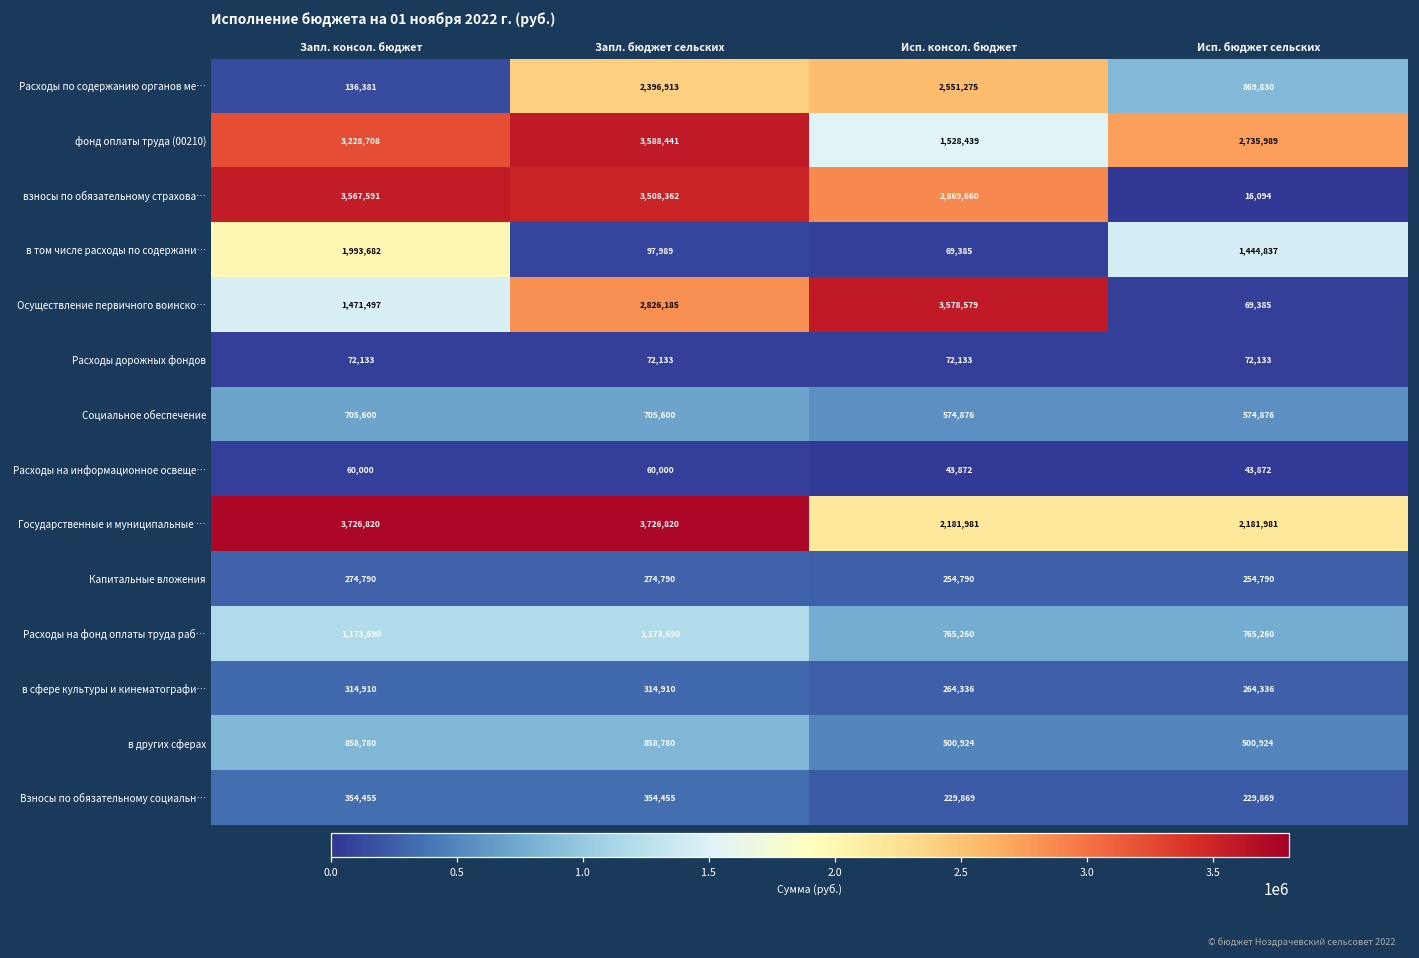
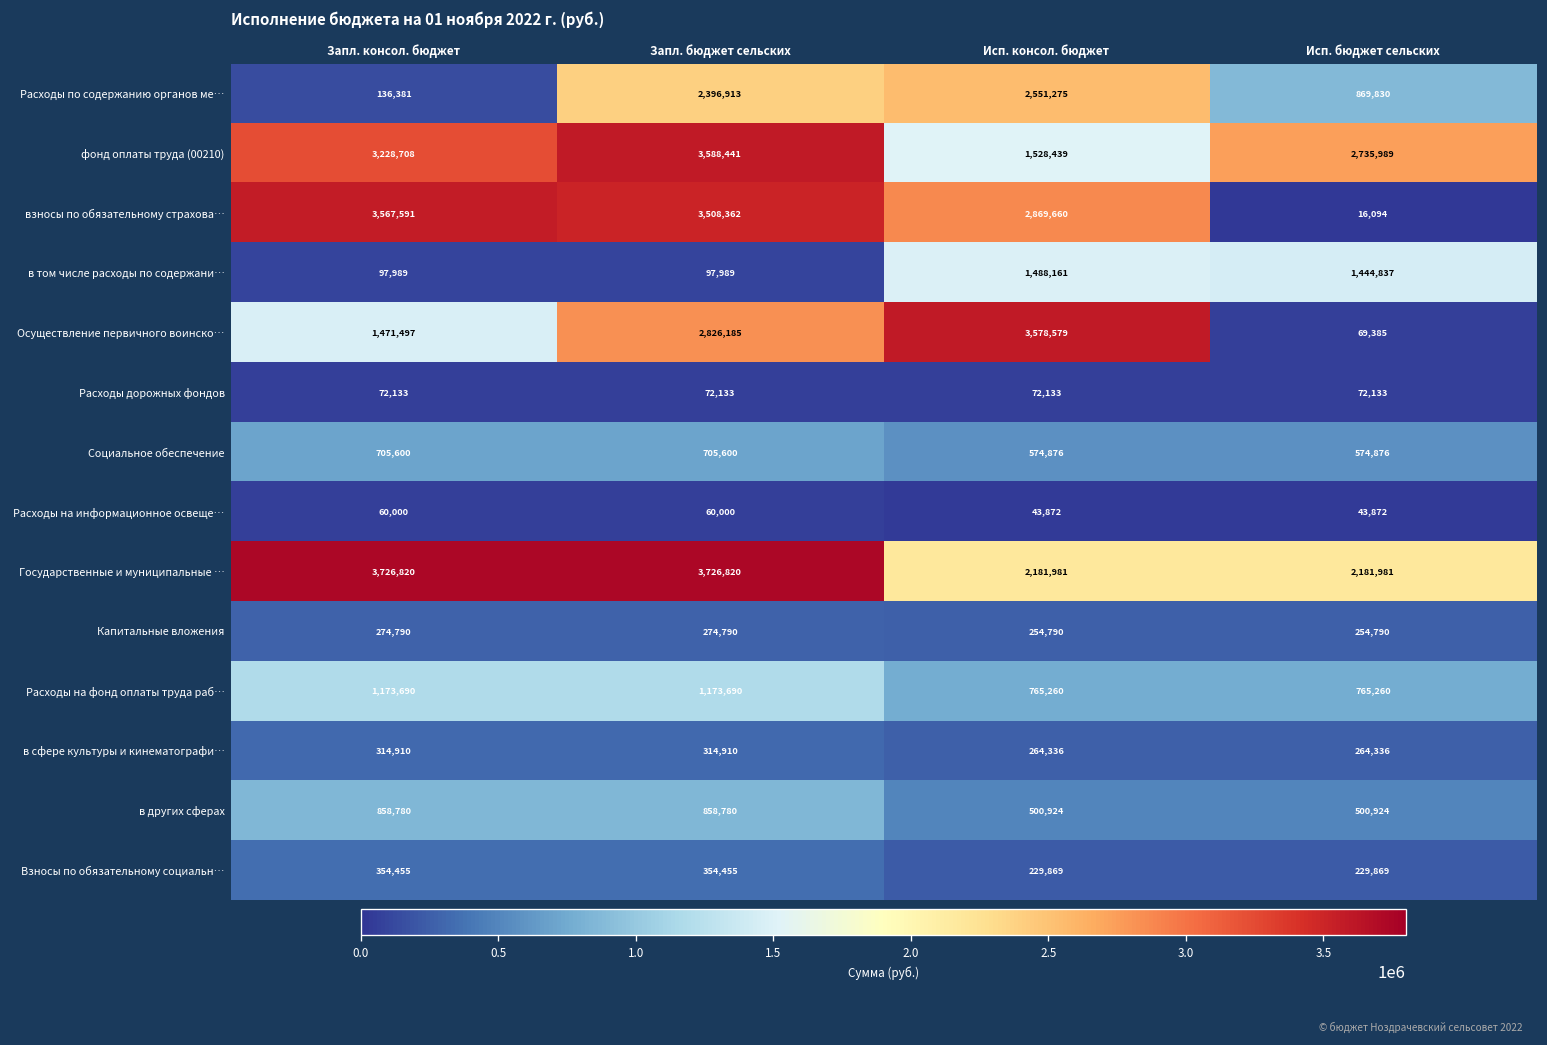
  {
    "Расходы по содержанию органов ме…": {
      "Запл. консол. бюджет": "136,381",
      "Запл. бюджет сельских": "2,396,913",
      "Исп. консол. бюджет": "2,551,275",
      "Исп. бюджет сельских": "869,830"
    },
    "фонд оплаты труда (00210)": {
      "Запл. консол. бюджет": "3,228,708",
      "Запл. бюджет сельских": "3,588,441",
      "Исп. консол. бюджет": "1,528,439",
      "Исп. бюджет сельских": "2,735,989"
    },
    "взносы по обязательному страхова…": {
      "Запл. консол. бюджет": "3,567,591",
      "Запл. бюджет сельских": "3,508,362",
      "Исп. консол. бюджет": "2,869,660",
      "Исп. бюджет сельских": "16,094"
    },
    "в том числе расходы по содержани…": {
-     "Запл. консол. бюджет": "1,993,682",
+     "Запл. консол. бюджет": "97,989",
      "Запл. бюджет сельских": "97,989",
-     "Исп. консол. бюджет": "69,385",
+     "Исп. консол. бюджет": "1,488,161",
      "Исп. бюджет сельских": "1,444,837"
    },
    "Осуществление первичного воинско…": {
      "Запл. консол. бюджет": "1,471,497",
      "Запл. бюджет сельских": "2,826,185",
      "Исп. консол. бюджет": "3,578,579",
      "Исп. бюджет сельских": "69,385"
    },
    "Расходы дорожных фондов": {
      "Запл. консол. бюджет": "72,133",
      "Запл. бюджет сельских": "72,133",
      "Исп. консол. бюджет": "72,133",
      "Исп. бюджет сельских": "72,133"
    },
    "Социальное обеспечение": {
      "Запл. консол. бюджет": "705,600",
      "Запл. бюджет сельских": "705,600",
      "Исп. консол. бюджет": "574,876",
      "Исп. бюджет сельских": "574,876"
    },
    "Расходы на информационное освеще…": {
      "Запл. консол. бюджет": "60,000",
      "Запл. бюджет сельских": "60,000",
      "Исп. консол. бюджет": "43,872",
      "Исп. бюджет сельских": "43,872"
    },
    "Государственные и муниципальные …": {
      "Запл. консол. бюджет": "3,726,820",
      "Запл. бюджет сельских": "3,726,820",
      "Исп. консол. бюджет": "2,181,981",
      "Исп. бюджет сельских": "2,181,981"
    },
    "Капитальные вложения": {
      "Запл. консол. бюджет": "274,790",
      "Запл. бюджет сельских": "274,790",
      "Исп. консол. бюджет": "254,790",
      "Исп. бюджет сельских": "254,790"
    },
    "Расходы на фонд оплаты труда раб…": {
      "Запл. консол. бюджет": "1,173,690",
      "Запл. бюджет сельских": "1,173,690",
      "Исп. консол. бюджет": "765,260",
      "Исп. бюджет сельских": "765,260"
    },
    "в сфере культуры и кинематографи…": {
      "Запл. консол. бюджет": "314,910",
      "Запл. бюджет сельских": "314,910",
      "Исп. консол. бюджет": "264,336",
      "Исп. бюджет сельских": "264,336"
    },
    "в других сферах": {
      "Запл. консол. бюджет": "858,780",
      "Запл. бюджет сельских": "858,780",
      "Исп. консол. бюджет": "500,924",
      "Исп. бюджет сельских": "500,924"
    },
    "Взносы по обязательному социальн…": {
      "Запл. консол. бюджет": "354,455",
      "Запл. бюджет сельских": "354,455",
      "Исп. консол. бюджет": "229,869",
      "Исп. бюджет сельских": "229,869"
    }
  }
